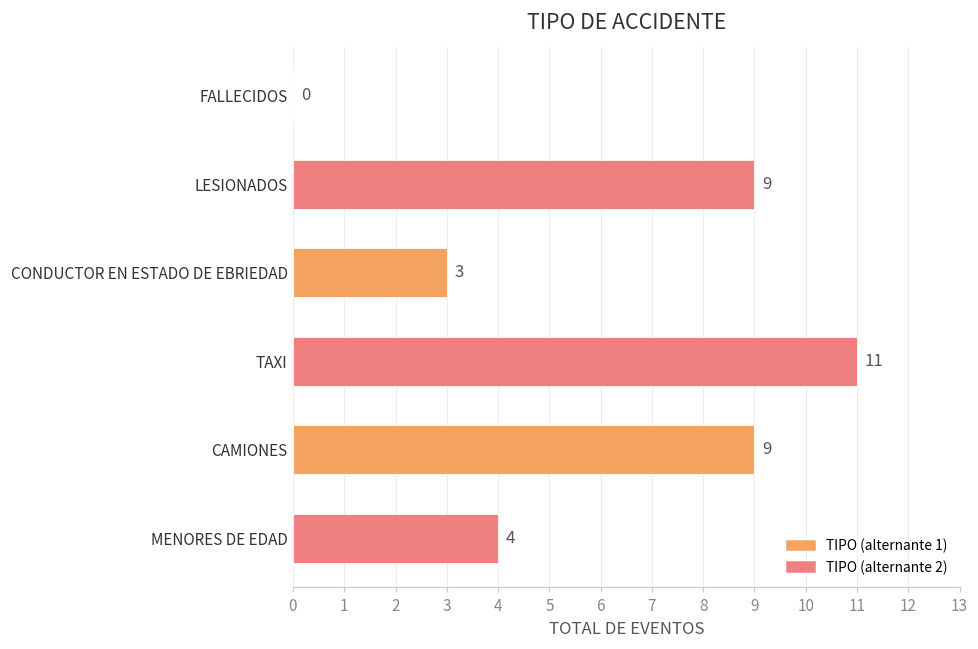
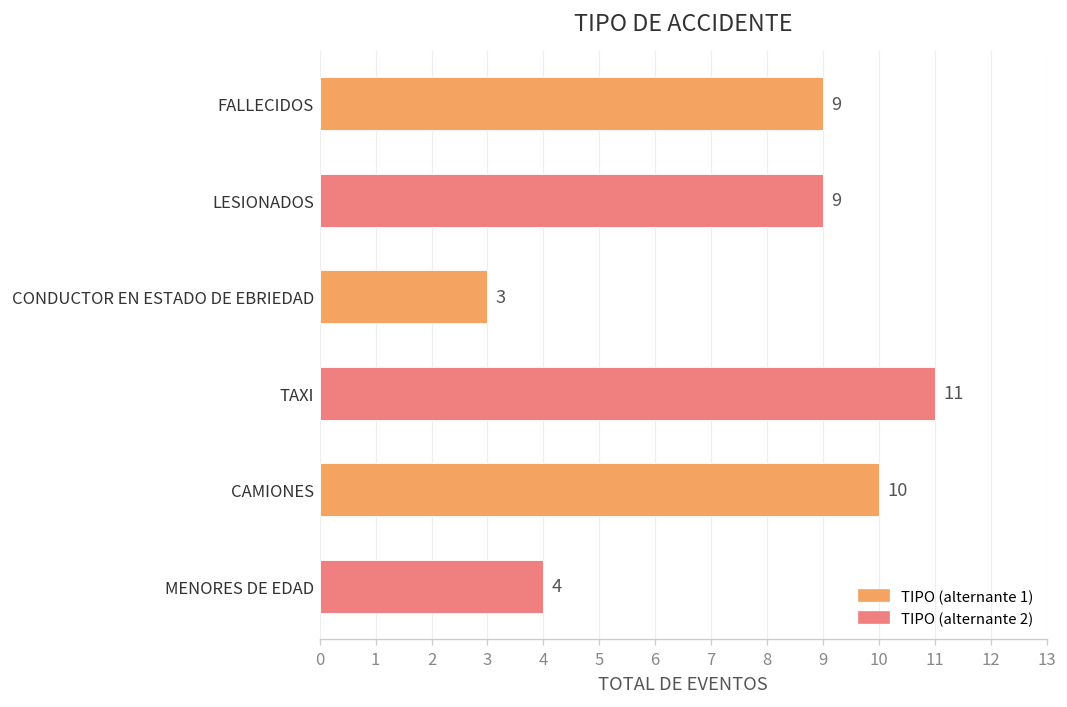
  {
-   "FALLECIDOS": 0,
+   "FALLECIDOS": 9,
    "LESIONADOS": 9,
    "CONDUCTOR EN ESTADO DE EBRIEDAD": 3,
    "TAXI": 11,
-   "CAMIONES": 9,
+   "CAMIONES": 10,
    "MENORES DE EDAD": 4
  }
